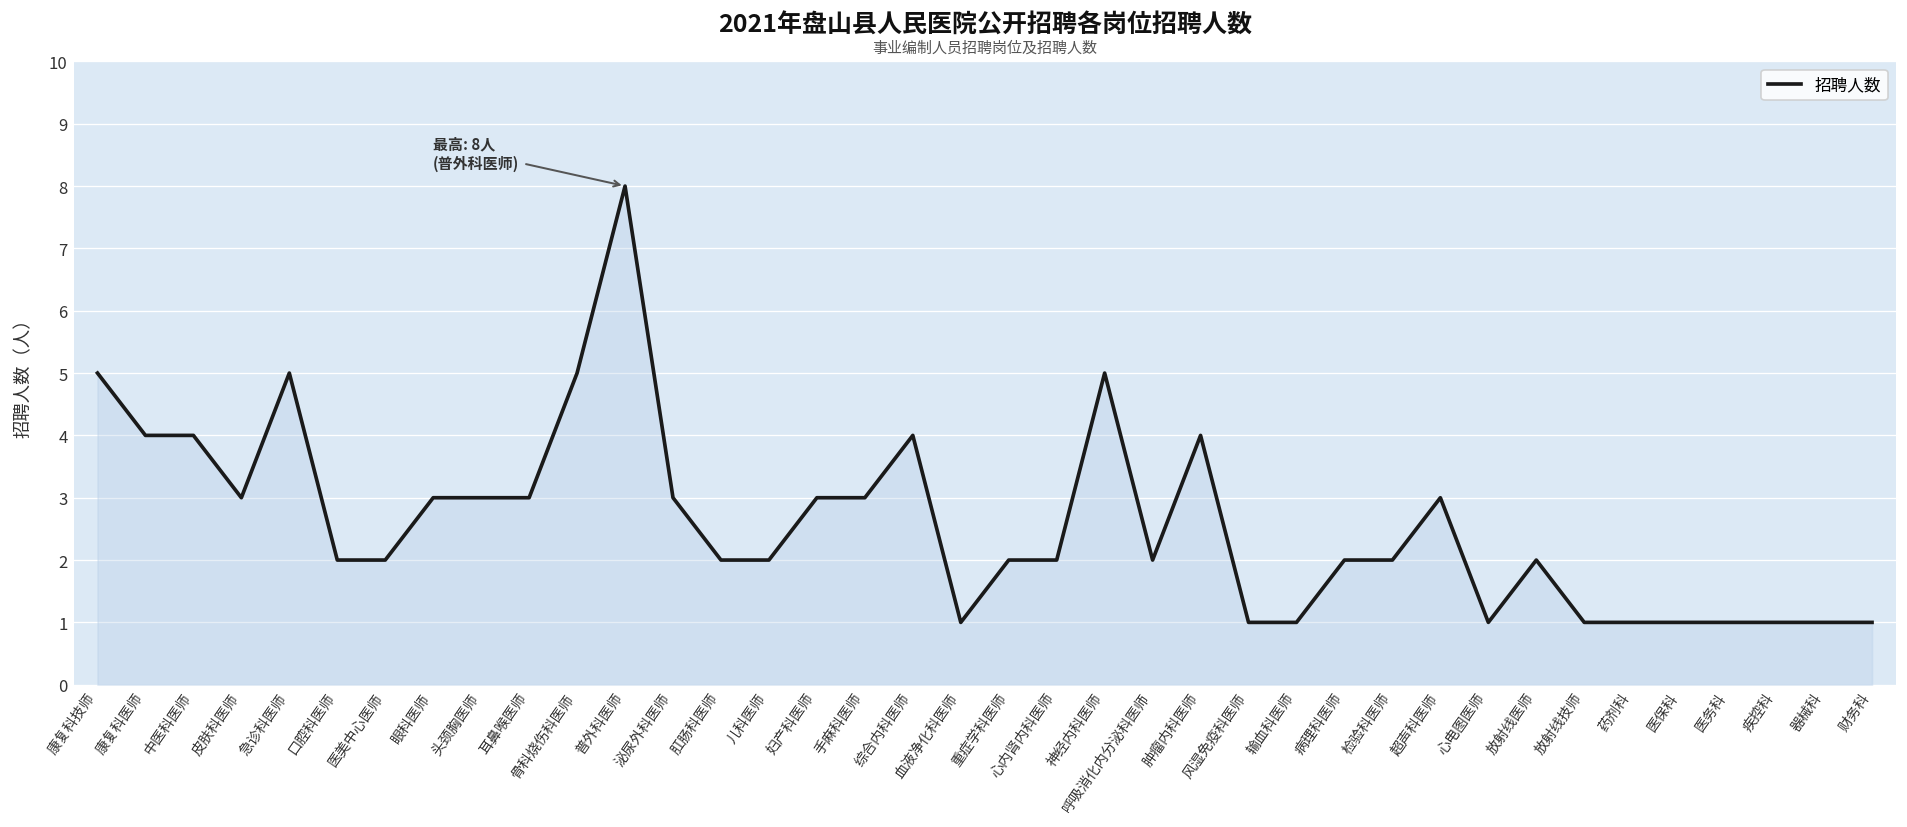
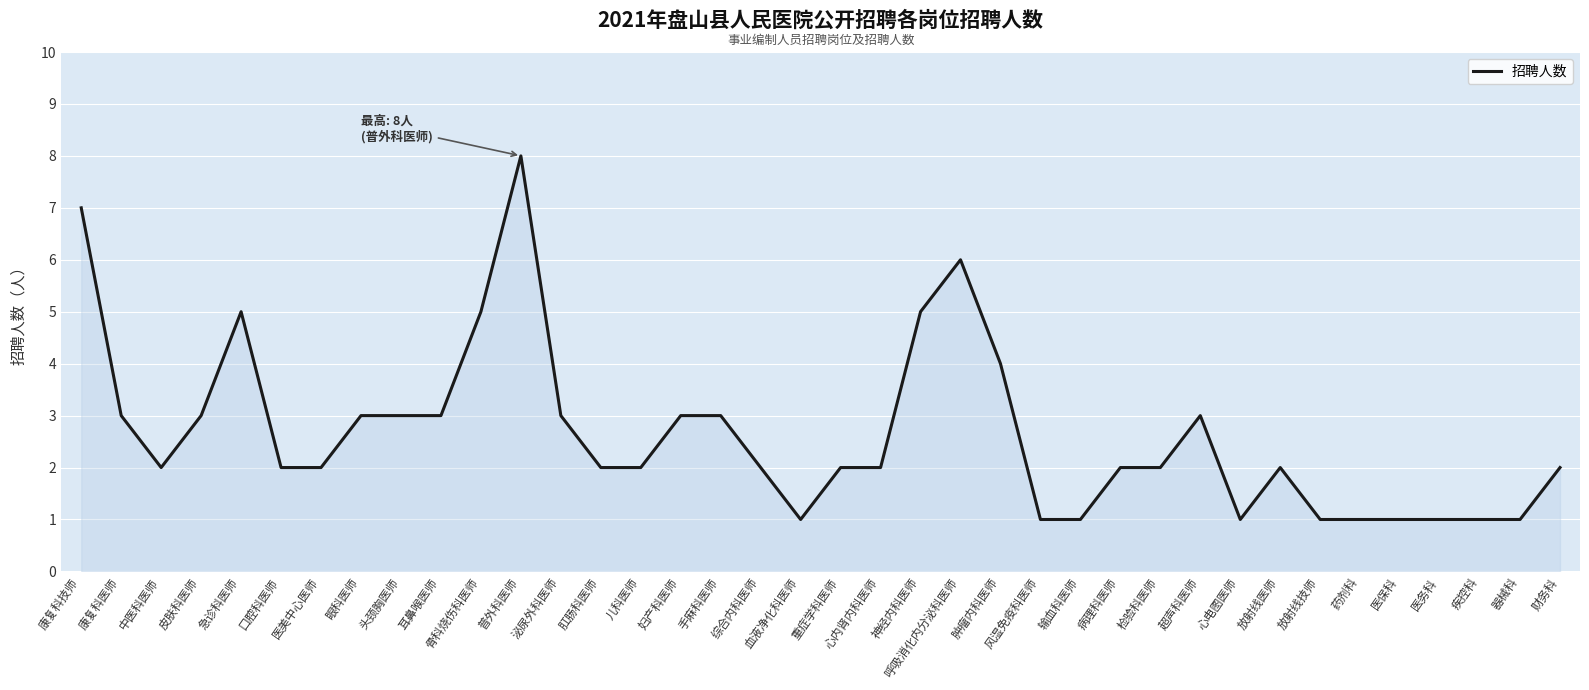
  {
-   "康复科技师": 5,
-   "康复科医师": 4,
-   "中医科医师": 4,
+   "康复科技师": 7,
+   "康复科医师": 3,
+   "中医科医师": 2,
    "皮肤科医师": 3,
    "急诊科医师": 5,
    "口腔科医师": 2,
    "医美中心医师": 2,
    "眼科医师": 3,
    "头颈胸医师": 3,
    "耳鼻喉医师": 3,
    "骨科烧伤科医师": 5,
    "泌尿外科医师": 3,
    "肛肠科医师": 2,
    "儿科医师": 2,
    "妇产科医师": 3,
    "手麻科医师": 3,
-   "综合内科医师": 4,
+   "综合内科医师": 2,
    "血液净化科医师": 1,
    "重症学科医师": 2,
    "心内肾内科医师": 2,
    "神经内科医师": 5,
-   "呼吸消化内分泌科医师": 2,
+   "呼吸消化内分泌科医师": 6,
    "肿瘤内科医师": 4,
    "风湿免疫科医师": 1,
    "输血科医师": 1,
    "病理科医师": 2,
    "检验科医师": 2,
    "超声科医师": 3,
    "心电图医师": 1,
    "放射线医师": 2,
    "放射线技师": 1,
    "药剂科": 1,
    "医保科": 1,
    "医务科": 1,
    "疾控科": 1,
    "器械科": 1,
-   "财务科": 1
+   "财务科": 2
  }
